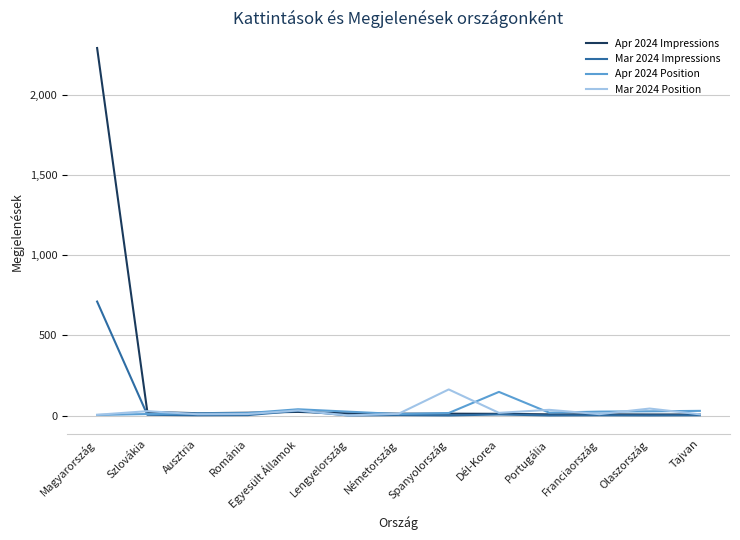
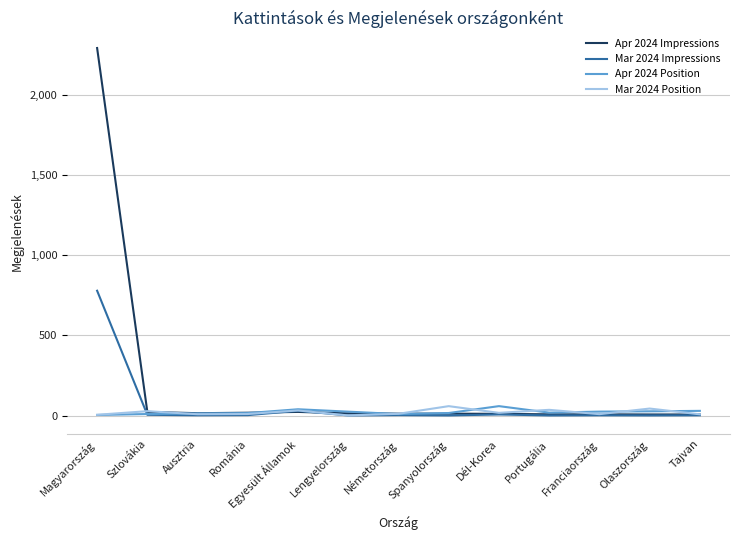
  {
    "Apr 2024 Impressions": {
      "Magyarország": "2,290"
    },
    "Mar 2024 Impressions": {
-     "Magyarország": "710"
+     "Magyarország": "780"
    },
    "Apr 2024 Position": {
-     "Dél-Korea": "150",
+     "Dél-Korea": "60",
      "Franciaország": "20",
      "Olaszország": "30",
      "Tajvan": "30"
    },
    "Mar 2024 Position": {
-     "Spanyolország": "160",
+     "Spanyolország": "60",
      "Portugália": "40",
      "Olaszország": "40"
    }
  }
